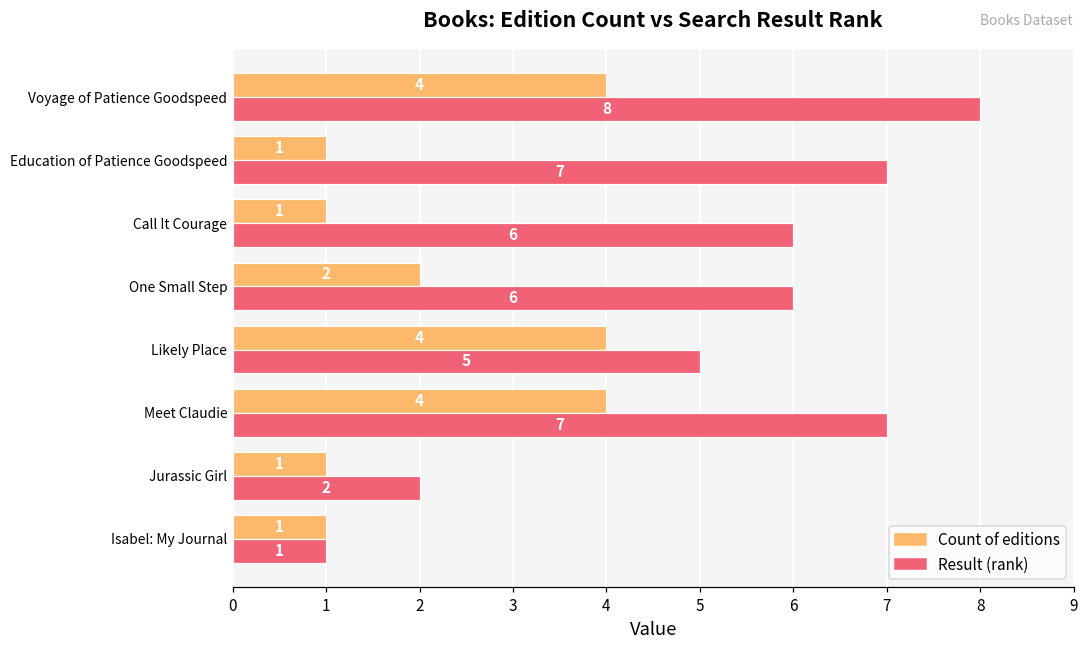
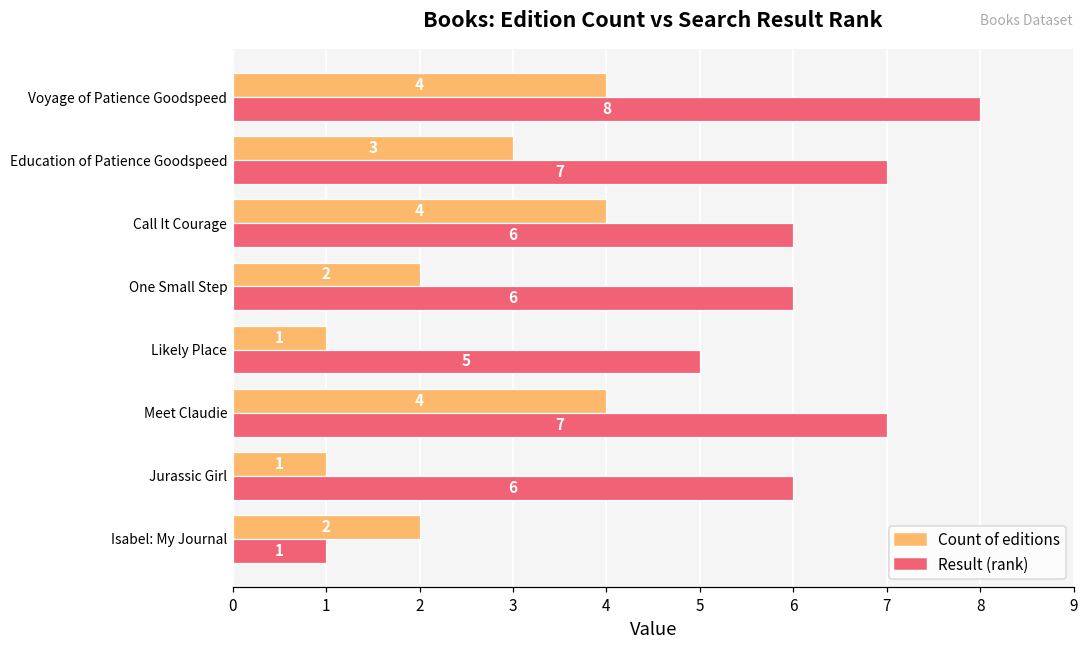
  {
    "Count of editions": {
      "Voyage of Patience Goodspeed": 4,
-     "Education of Patience Goodspeed": 1,
-     "Call It Courage": 1,
+     "Education of Patience Goodspeed": 3,
+     "Call It Courage": 4,
      "One Small Step": 2,
-     "Likely Place": 4,
+     "Likely Place": 1,
      "Meet Claudie": 4,
      "Jurassic Girl": 1,
-     "Isabel: My Journal": 1
+     "Isabel: My Journal": 2
    },
    "Result (rank)": {
      "Voyage of Patience Goodspeed": 8,
      "Education of Patience Goodspeed": 7,
      "Call It Courage": 6,
      "One Small Step": 6,
      "Likely Place": 5,
      "Meet Claudie": 7,
-     "Jurassic Girl": 2,
+     "Jurassic Girl": 6,
      "Isabel: My Journal": 1
    }
  }
